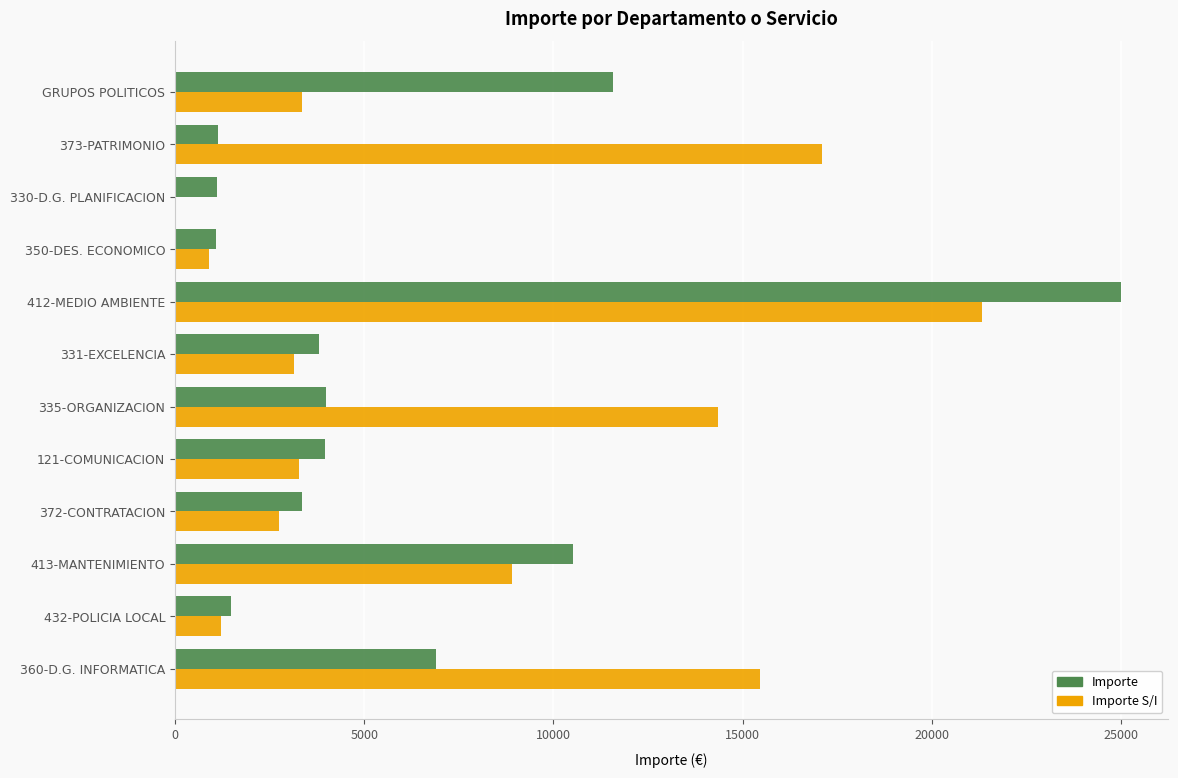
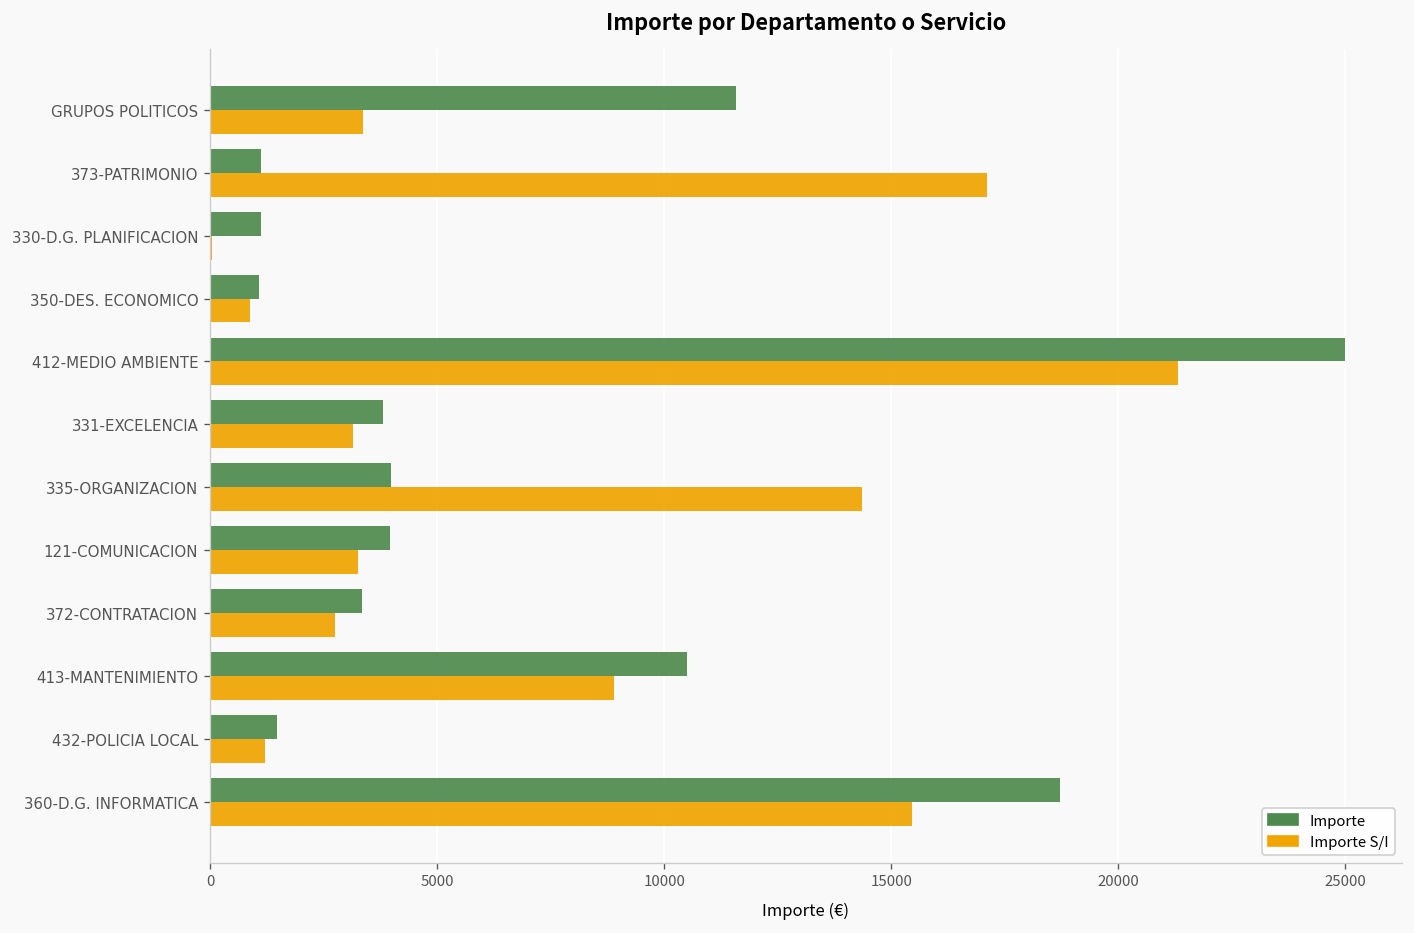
  {
    "Importe": {
      "GRUPOS POLITICOS": 11600,
      "373-PATRIMONIO": 1100,
      "330-D.G. PLANIFICACION": 1100,
      "350-DES. ECONOMICO": 1100,
      "412-MEDIO AMBIENTE": 25000,
      "331-EXCELENCIA": 3800,
      "335-ORGANIZACION": 4000,
      "121-COMUNICACION": 4000,
      "372-CONTRATACION": 3300,
      "413-MANTENIMIENTO": 10500,
      "432-POLICIA LOCAL": 1500,
-     "360-D.G. INFORMATICA": 6900
+     "360-D.G. INFORMATICA": 18700
    },
    "Importe S/I": {
      "GRUPOS POLITICOS": 3400,
      "373-PATRIMONIO": 17100,
      "350-DES. ECONOMICO": 900,
      "412-MEDIO AMBIENTE": 21300,
      "331-EXCELENCIA": 3100,
      "335-ORGANIZACION": 14300,
      "121-COMUNICACION": 3300,
      "372-CONTRATACION": 2800,
      "413-MANTENIMIENTO": 8900,
      "432-POLICIA LOCAL": 1200,
      "360-D.G. INFORMATICA": 15500
    }
  }
